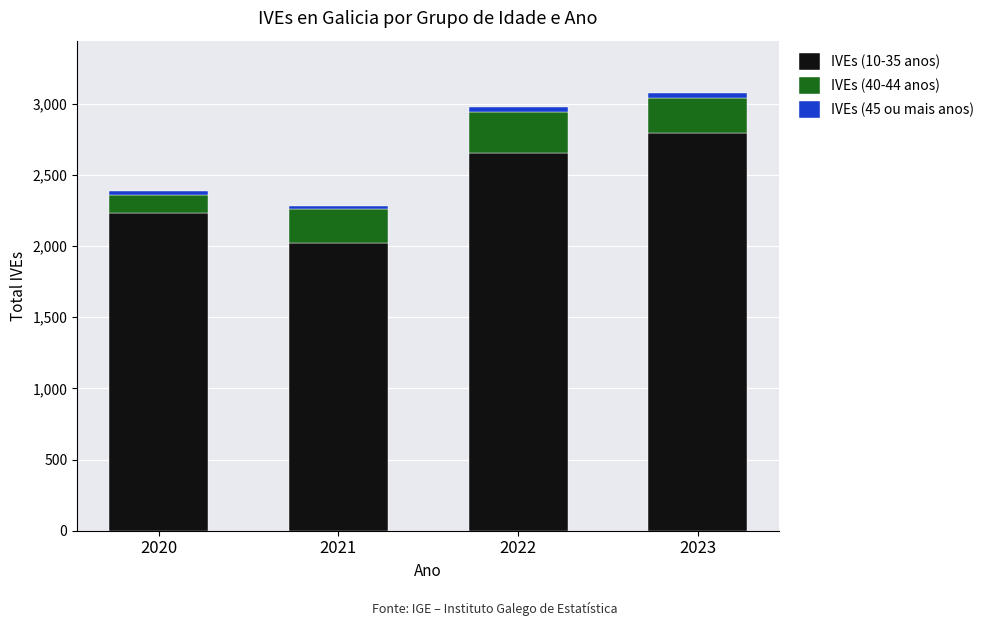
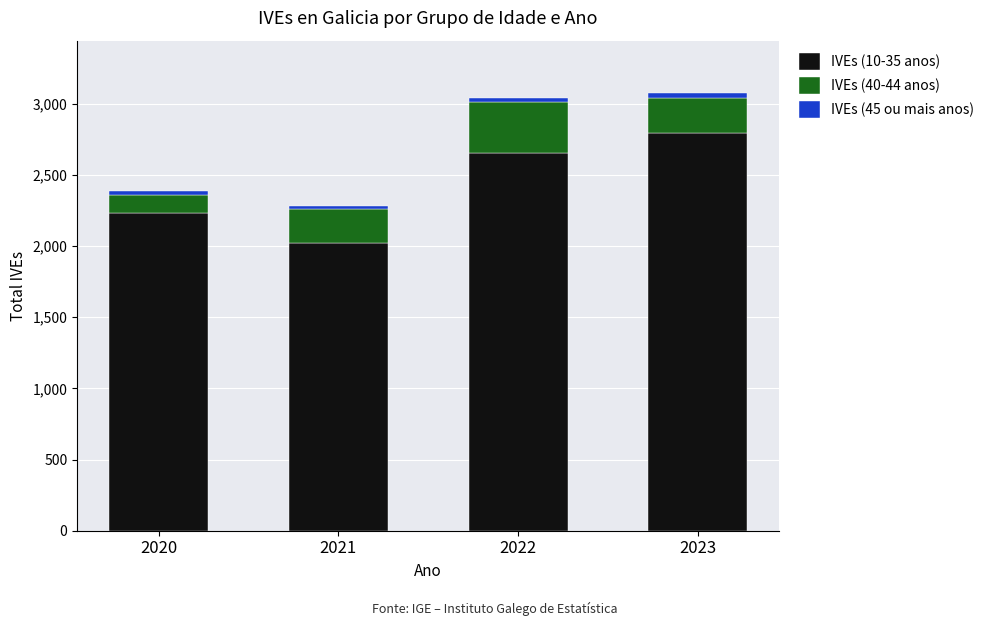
  {
    "IVEs (10-35 anos)": {
      "2020": "2,240",
      "2021": "2,020",
      "2022": "2,660",
      "2023": "2,790"
    },
    "IVEs (40-44 anos)": {
      "2020": "120",
      "2021": "230",
-     "2022": "290",
+     "2022": "360",
      "2023": "250"
    },
    "IVEs (45 ou mais anos)": {
      "2020": "30",
      "2021": "30",
      "2022": "30",
      "2023": "30"
    }
  }
